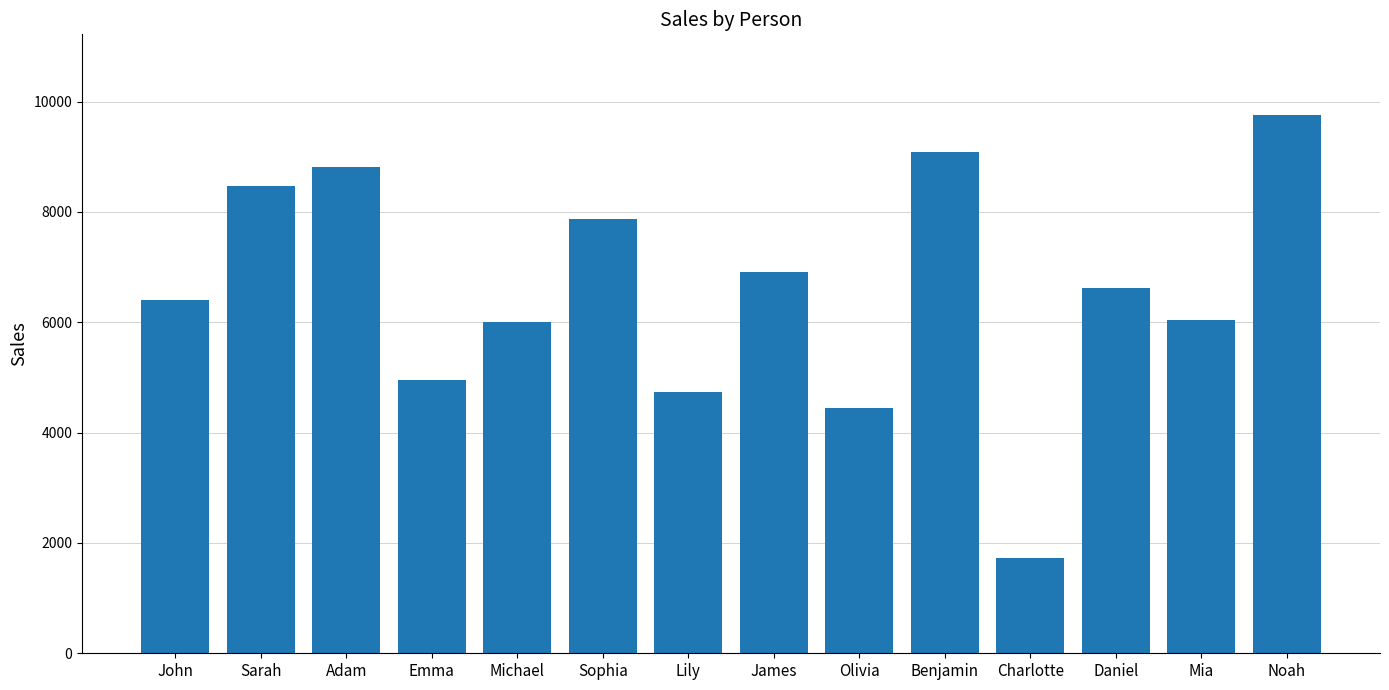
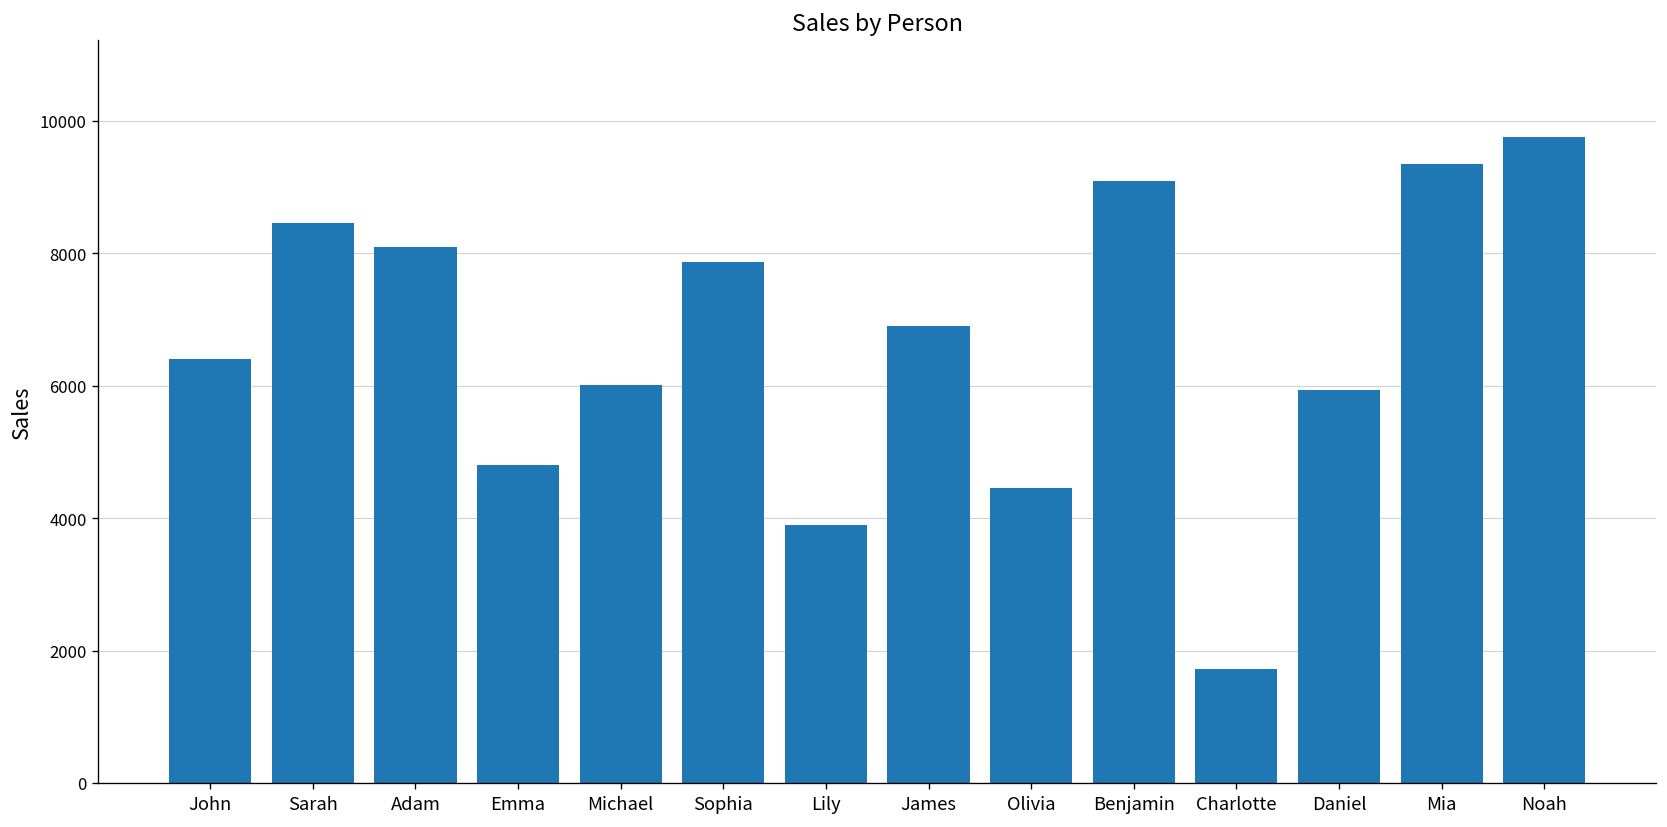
  {
    "John": 6400,
    "Sarah": 8500,
-   "Adam": 8800,
-   "Emma": 5000,
+   "Adam": 8100,
+   "Emma": 4800,
    "Michael": 6000,
    "Sophia": 7900,
-   "Lily": 4700,
+   "Lily": 3900,
    "James": 6900,
    "Olivia": 4400,
    "Benjamin": 9100,
    "Charlotte": 1700,
-   "Daniel": 6600,
-   "Mia": 6000,
+   "Daniel": 5900,
+   "Mia": 9300,
    "Noah": 9800
  }
